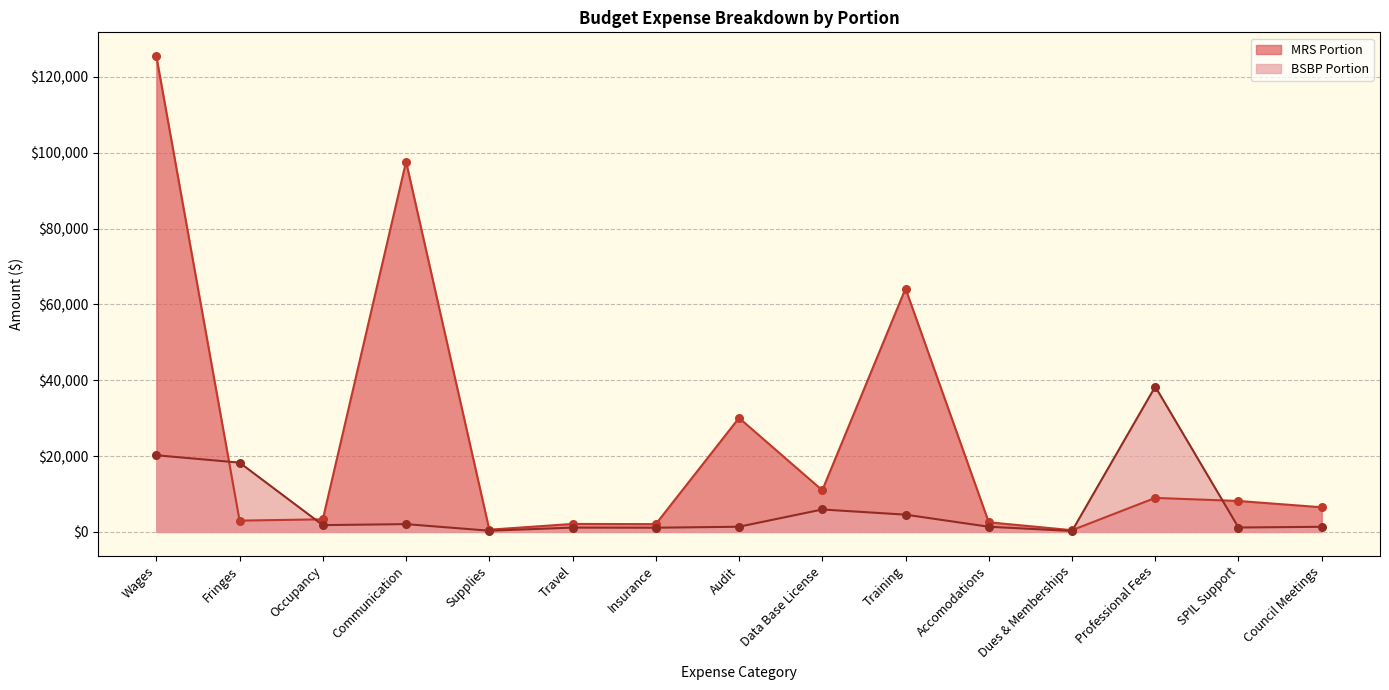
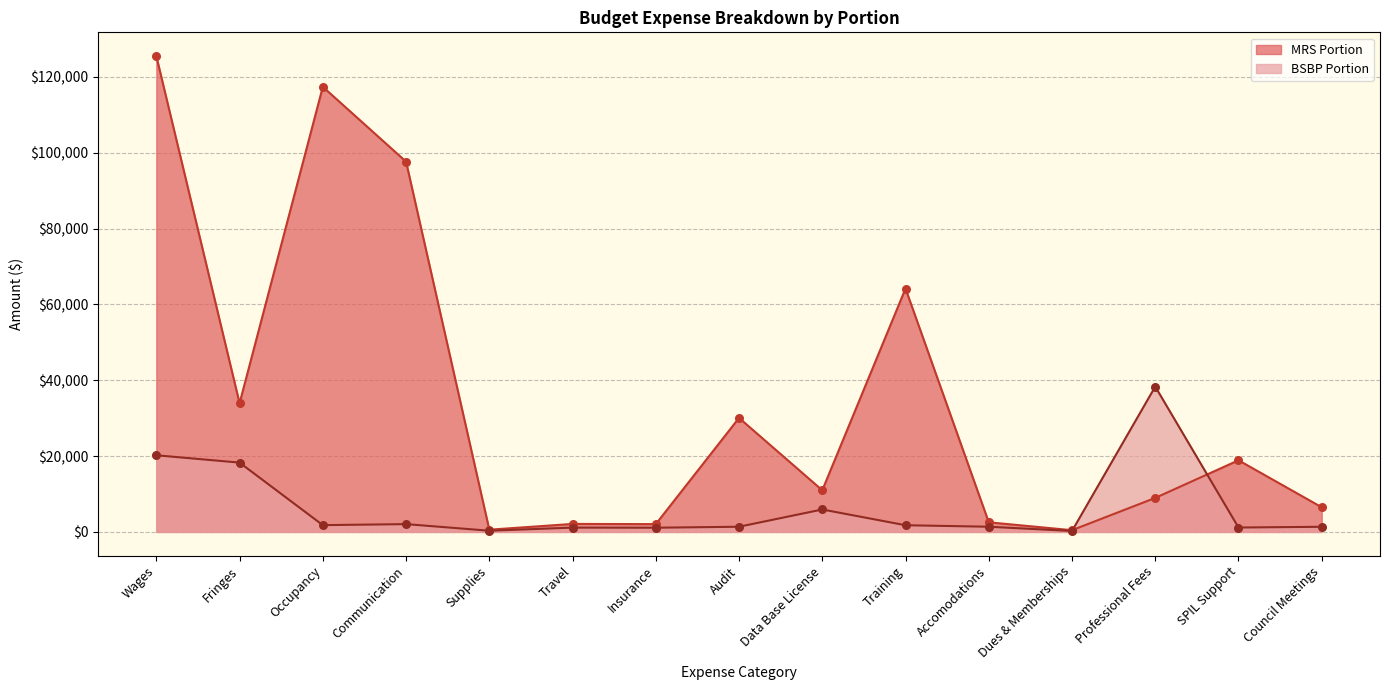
  {
    "MRS Portion": {
      "Wages": "$125,000",
-     "Fringes": "$3,000",
-     "Occupancy": "$3,000",
+     "Fringes": "$34,000",
+     "Occupancy": "$117,000",
      "Communication": "$98,000",
      "Travel": "$2,000",
      "Insurance": "$2,000",
      "Audit": "$30,000",
      "Data Base License": "$11,000",
      "Training": "$64,000",
      "Accomodations": "$3,000",
      "Professional Fees": "$9,000",
-     "SPIL Support": "$8,000",
+     "SPIL Support": "$19,000",
      "Council Meetings": "$7,000"
    },
    "BSBP Portion": {
      "Wages": "$20,000",
      "Fringes": "$18,000",
      "Occupancy": "$2,000",
      "Communication": "$2,000",
      "Travel": "$1,000",
      "Insurance": "$1,000",
      "Audit": "$1,000",
      "Data Base License": "$6,000",
-     "Training": "$5,000",
+     "Training": "$2,000",
      "Accomodations": "$1,000",
      "Professional Fees": "$38,000",
      "SPIL Support": "$1,000",
      "Council Meetings": "$1,000"
    }
  }
